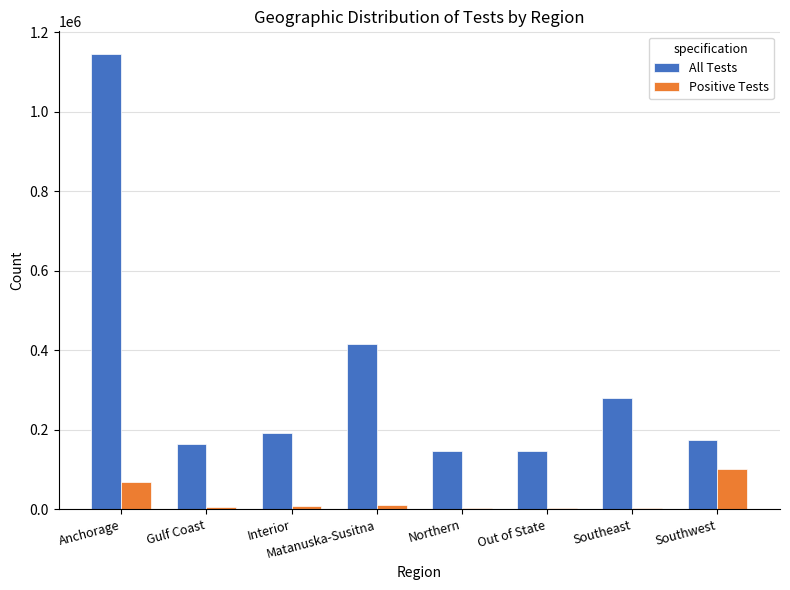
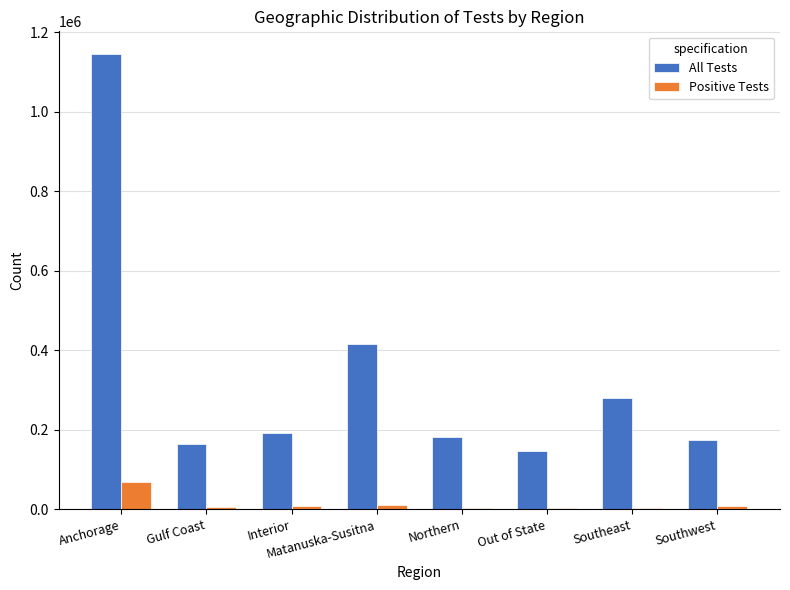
  {
    "All Tests": {
      "Anchorage": 1140000,
      "Gulf Coast": 160000,
      "Interior": 190000,
      "Matanuska-Susitna": 420000,
-     "Northern": 150000,
+     "Northern": 180000,
      "Out of State": 150000,
      "Southeast": 280000,
      "Southwest": 170000
    },
    "Positive Tests": {
      "Anchorage": 70000,
      "Interior": 10000,
      "Matanuska-Susitna": 10000,
-     "Southwest": 100000
+     "Southwest": 10000
    }
  }
